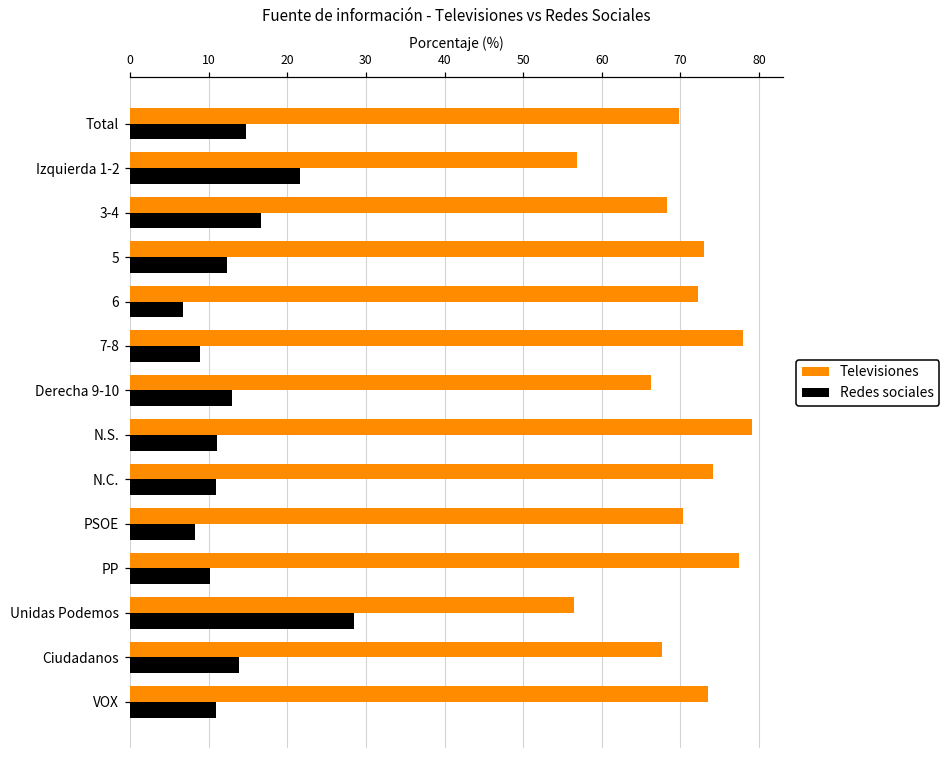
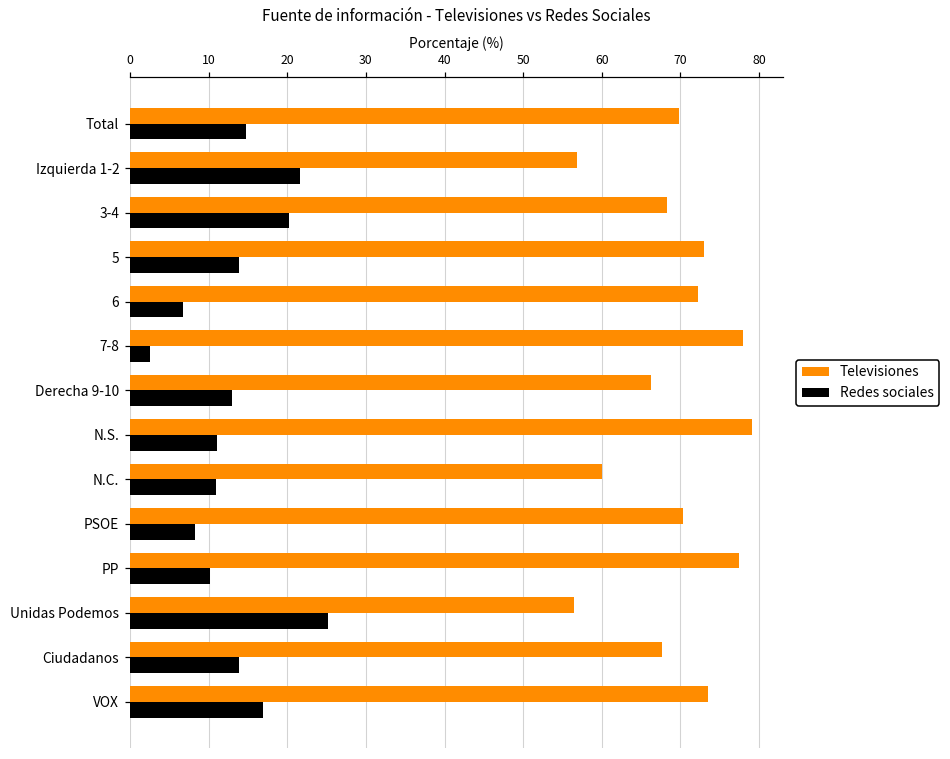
  {
    "Televisiones": {
      "Total": 70,
      "Izquierda 1-2": 57,
      "3-4": 68,
      "5": 73,
      "6": 72,
      "7-8": 78,
      "Derecha 9-10": 66,
      "N.S.": 79,
-     "N.C.": 74,
+     "N.C.": 60,
      "PSOE": 70,
      "PP": 77,
      "Unidas Podemos": 57,
      "Ciudadanos": 68,
      "VOX": 74
    },
    "Redes sociales": {
      "Total": 15,
      "Izquierda 1-2": 22,
-     "3-4": 17,
-     "5": 12,
+     "3-4": 20,
+     "5": 14,
      "6": 7,
-     "7-8": 9,
+     "7-8": 3,
      "Derecha 9-10": 13,
      "N.S.": 11,
      "N.C.": 11,
      "PSOE": 8,
      "PP": 10,
-     "Unidas Podemos": 29,
+     "Unidas Podemos": 25,
      "Ciudadanos": 14,
-     "VOX": 11
+     "VOX": 17
    }
  }
